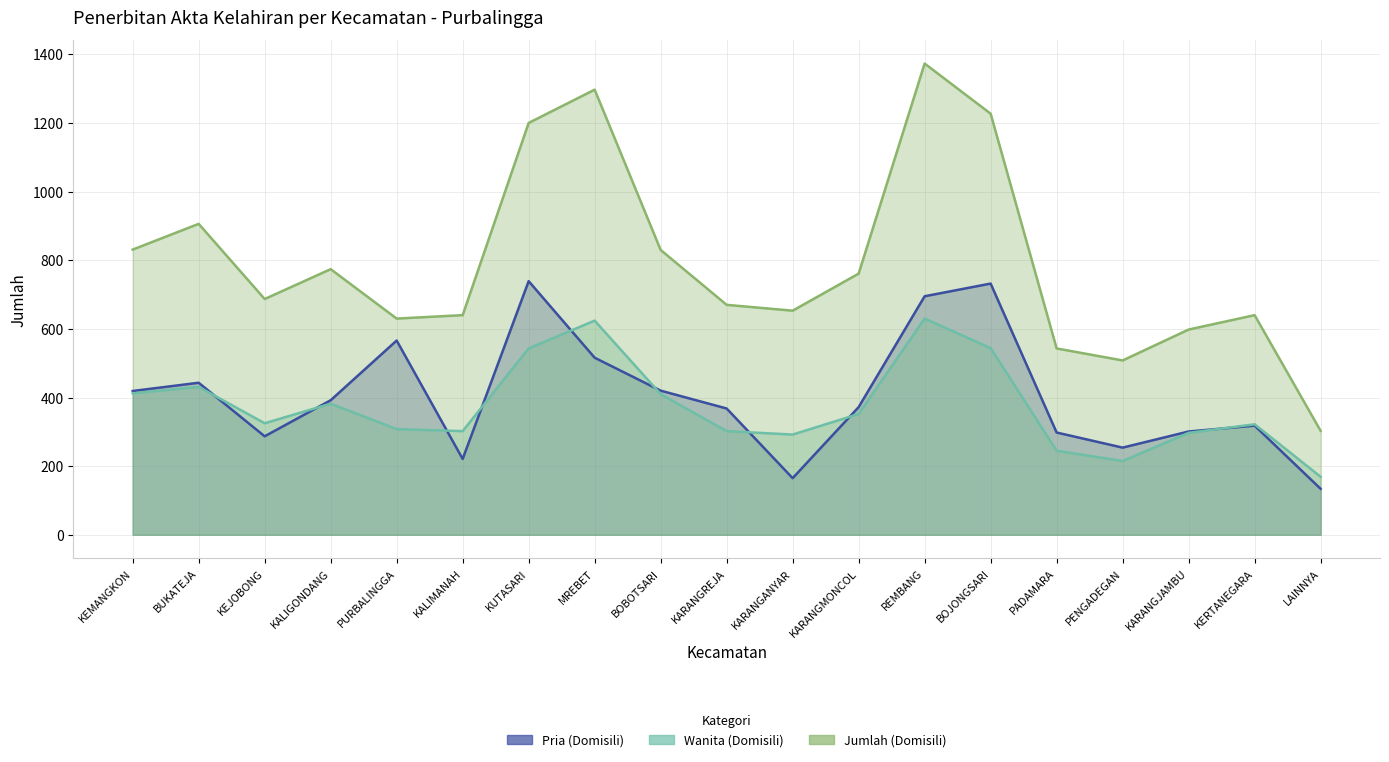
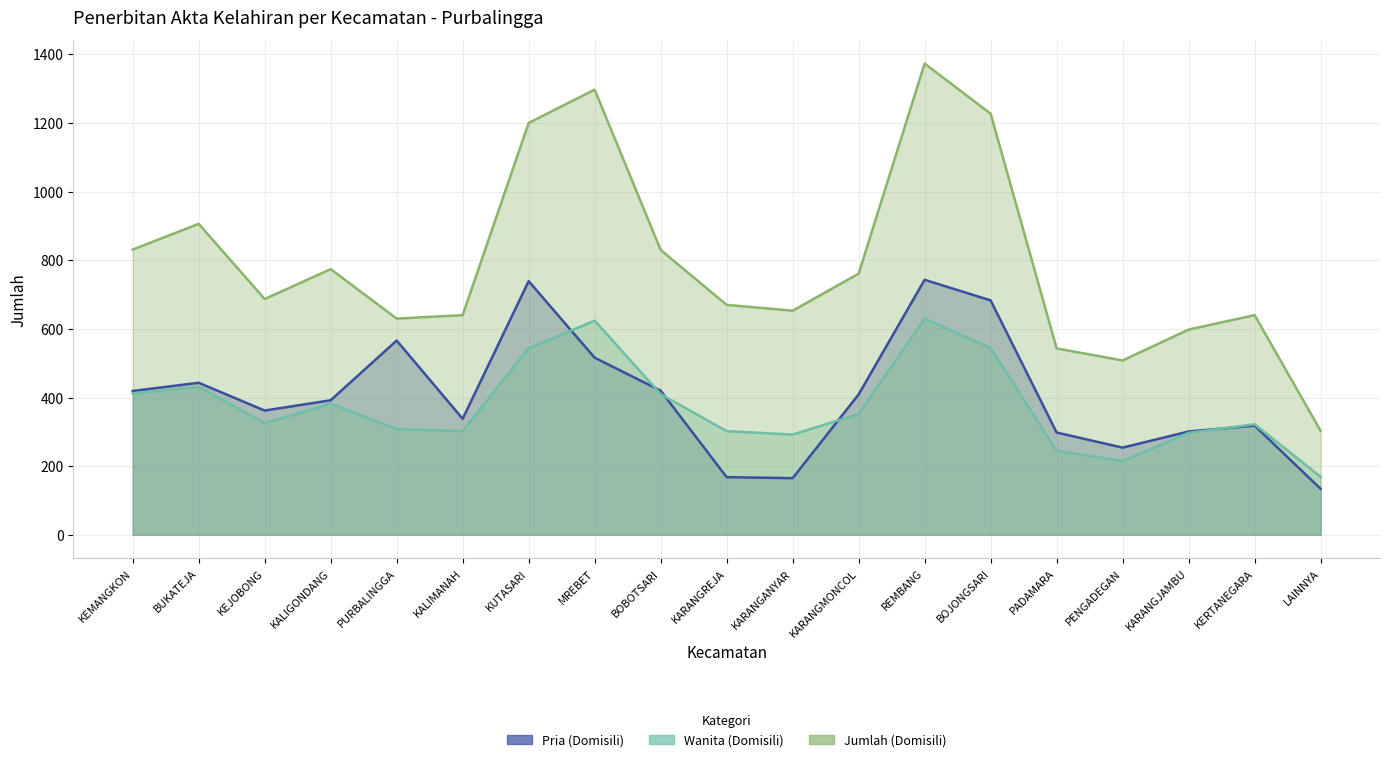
  {
    "Pria (Domisili)": {
      "BUKATEJA": 440,
-     "KEJOBONG": 290,
+     "KEJOBONG": 360,
      "KALIGONDANG": 390,
      "PURBALINGGA": 570,
-     "KALIMANAH": 220,
+     "KALIMANAH": 340,
      "KUTASARI": 740,
      "MREBET": 520,
      "BOBOTSARI": 420,
-     "KARANGREJA": 370,
+     "KARANGREJA": 170,
      "KARANGANYAR": 170,
-     "KARANGMONCOL": 370,
-     "REMBANG": 700,
-     "BOJONGSARI": 730,
+     "KARANGMONCOL": 410,
+     "REMBANG": 740,
+     "BOJONGSARI": 680,
      "PADAMARA": 300,
      "PENGADEGAN": 250,
      "LAINNYA": 130
    }
  }
